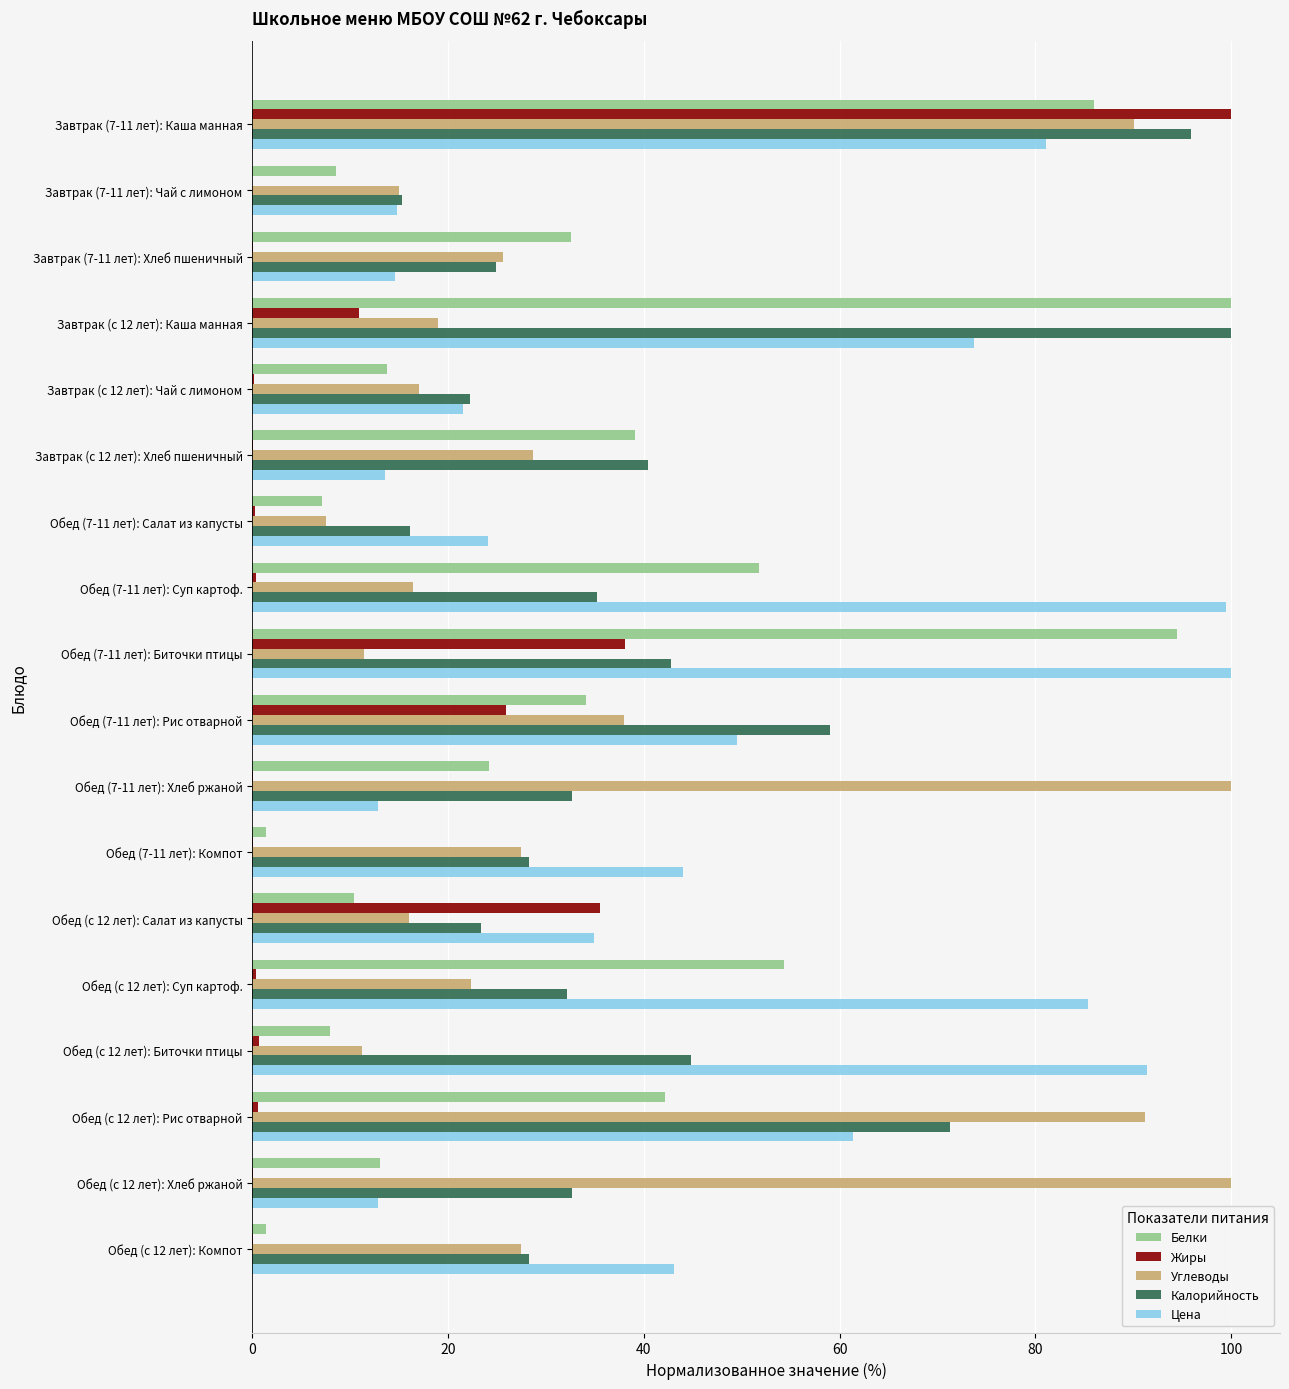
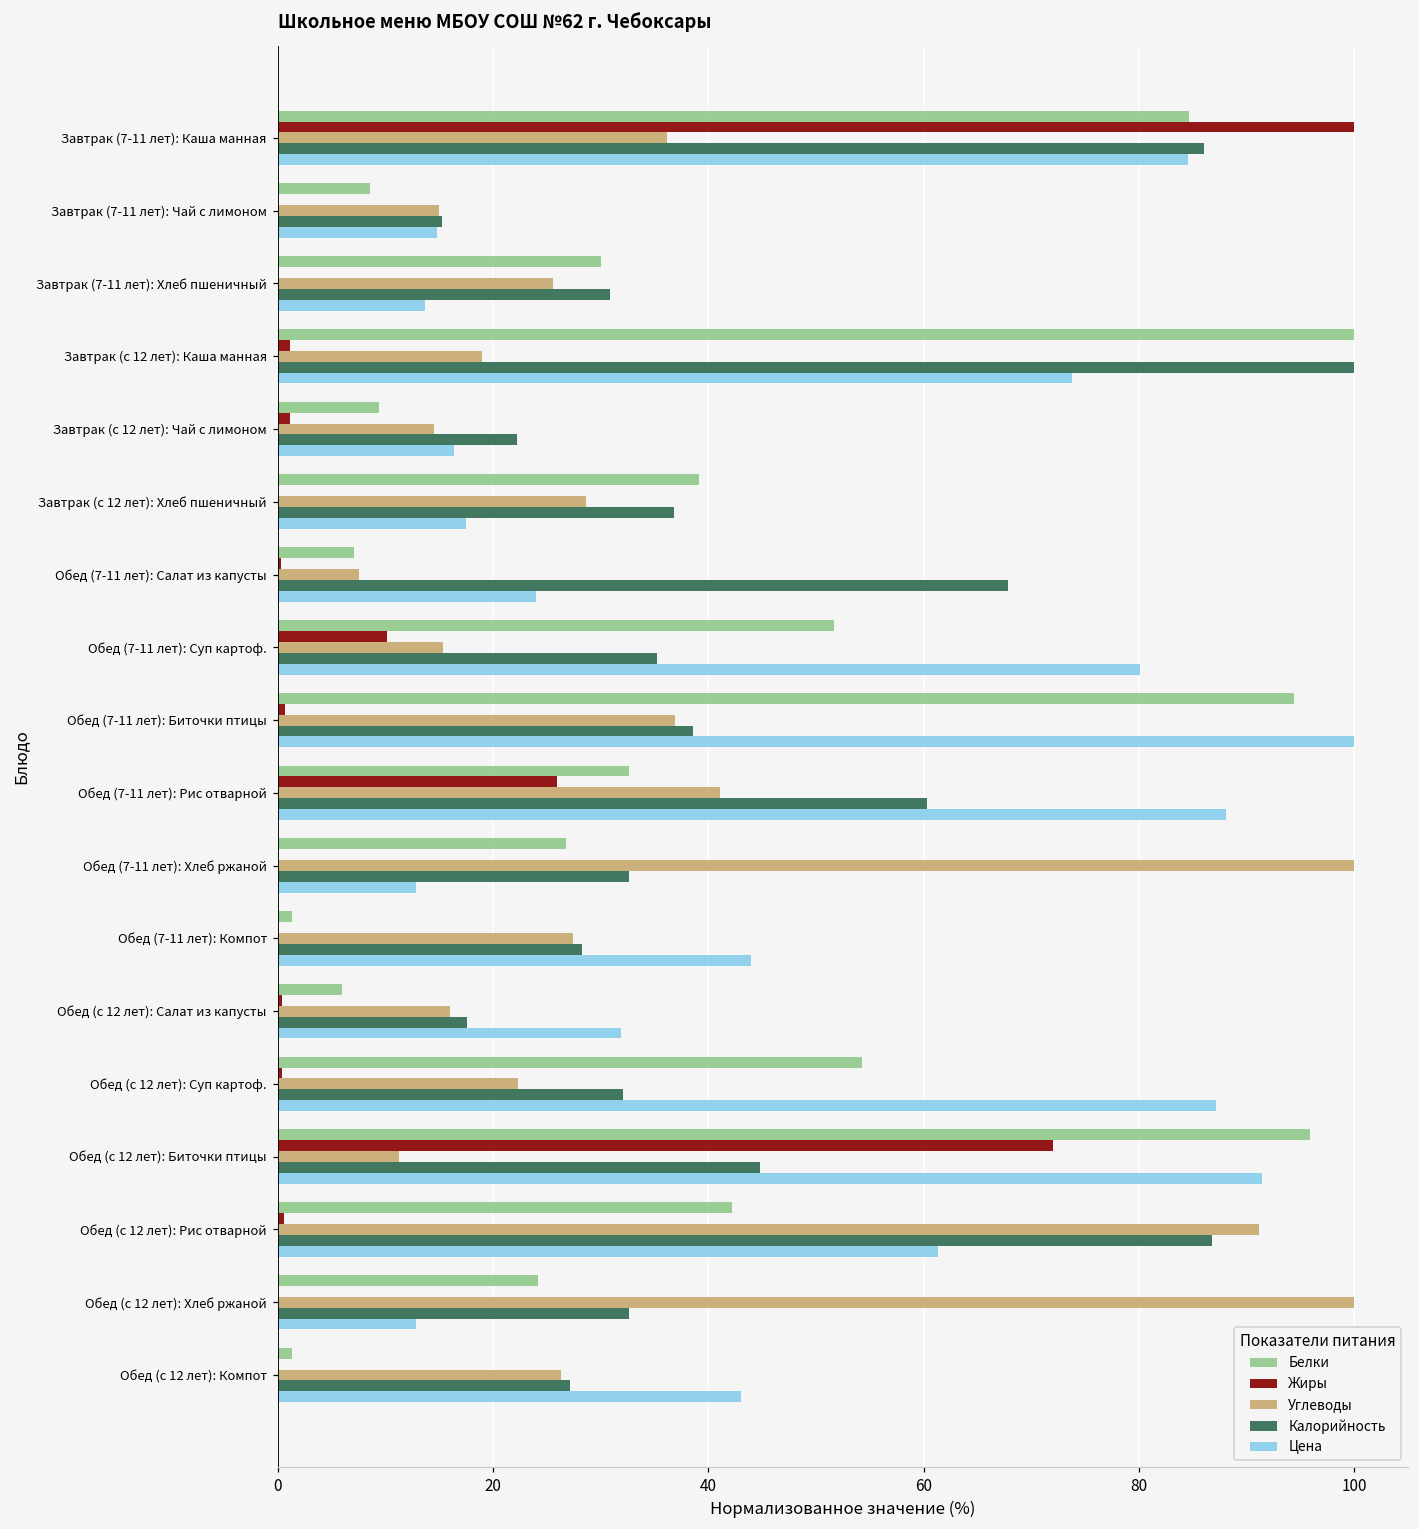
  {
    "Белки": {
-     "Завтрак (7-11 лет): Каша манная": 86,
+     "Завтрак (7-11 лет): Каша манная": 85,
      "Завтрак (7-11 лет): Чай с лимоном": 9,
-     "Завтрак (7-11 лет): Хлеб пшеничный": 33,
+     "Завтрак (7-11 лет): Хлеб пшеничный": 30,
      "Завтрак (с 12 лет): Каша манная": 100,
-     "Завтрак (с 12 лет): Чай с лимоном": 14,
+     "Завтрак (с 12 лет): Чай с лимоном": 9,
      "Завтрак (с 12 лет): Хлеб пшеничный": 39,
      "Обед (7-11 лет): Салат из капусты": 7,
      "Обед (7-11 лет): Суп картоф.": 52,
      "Обед (7-11 лет): Биточки птицы": 94,
-     "Обед (7-11 лет): Рис отварной": 34,
-     "Обед (7-11 лет): Хлеб ржаной": 24,
+     "Обед (7-11 лет): Рис отварной": 33,
+     "Обед (7-11 лет): Хлеб ржаной": 27,
      "Обед (7-11 лет): Компот": 1,
-     "Обед (с 12 лет): Салат из капусты": 10,
+     "Обед (с 12 лет): Салат из капусты": 6,
      "Обед (с 12 лет): Суп картоф.": 54,
-     "Обед (с 12 лет): Биточки птицы": 8,
+     "Обед (с 12 лет): Биточки птицы": 96,
      "Обед (с 12 лет): Рис отварной": 42,
-     "Обед (с 12 лет): Хлеб ржаной": 13,
+     "Обед (с 12 лет): Хлеб ржаной": 24,
      "Обед (с 12 лет): Компот": 1
    },
    "Жиры": {
      "Завтрак (7-11 лет): Каша манная": 100,
-     "Завтрак (с 12 лет): Каша манная": 11,
-     "Завтрак (с 12 лет): Чай с лимоном": 0,
+     "Завтрак (с 12 лет): Каша манная": 1,
+     "Завтрак (с 12 лет): Чай с лимоном": 1,
      "Обед (7-11 лет): Салат из капусты": 0,
-     "Обед (7-11 лет): Суп картоф.": 0,
-     "Обед (7-11 лет): Биточки птицы": 38,
+     "Обед (7-11 лет): Суп картоф.": 10,
+     "Обед (7-11 лет): Биточки птицы": 1,
      "Обед (7-11 лет): Рис отварной": 26,
-     "Обед (с 12 лет): Салат из капусты": 35,
+     "Обед (с 12 лет): Салат из капусты": 0,
      "Обед (с 12 лет): Суп картоф.": 0,
-     "Обед (с 12 лет): Биточки птицы": 1,
+     "Обед (с 12 лет): Биточки птицы": 72,
      "Обед (с 12 лет): Рис отварной": 1
    },
    "Углеводы": {
-     "Завтрак (7-11 лет): Каша манная": 90,
+     "Завтрак (7-11 лет): Каша манная": 36,
      "Завтрак (7-11 лет): Чай с лимоном": 15,
      "Завтрак (7-11 лет): Хлеб пшеничный": 26,
      "Завтрак (с 12 лет): Каша манная": 19,
-     "Завтрак (с 12 лет): Чай с лимоном": 17,
+     "Завтрак (с 12 лет): Чай с лимоном": 15,
      "Завтрак (с 12 лет): Хлеб пшеничный": 29,
      "Обед (7-11 лет): Салат из капусты": 8,
-     "Обед (7-11 лет): Суп картоф.": 16,
-     "Обед (7-11 лет): Биточки птицы": 11,
-     "Обед (7-11 лет): Рис отварной": 38,
+     "Обед (7-11 лет): Суп картоф.": 15,
+     "Обед (7-11 лет): Биточки птицы": 37,
+     "Обед (7-11 лет): Рис отварной": 41,
      "Обед (7-11 лет): Хлеб ржаной": 100,
      "Обед (7-11 лет): Компот": 27,
      "Обед (с 12 лет): Салат из капусты": 16,
      "Обед (с 12 лет): Суп картоф.": 22,
      "Обед (с 12 лет): Биточки птицы": 11,
      "Обед (с 12 лет): Рис отварной": 91,
      "Обед (с 12 лет): Хлеб ржаной": 100,
-     "Обед (с 12 лет): Компот": 27
+     "Обед (с 12 лет): Компот": 26
    },
    "Калорийность": {
-     "Завтрак (7-11 лет): Каша манная": 96,
+     "Завтрак (7-11 лет): Каша манная": 86,
      "Завтрак (7-11 лет): Чай с лимоном": 15,
-     "Завтрак (7-11 лет): Хлеб пшеничный": 25,
+     "Завтрак (7-11 лет): Хлеб пшеничный": 31,
      "Завтрак (с 12 лет): Каша манная": 100,
      "Завтрак (с 12 лет): Чай с лимоном": 22,
-     "Завтрак (с 12 лет): Хлеб пшеничный": 40,
-     "Обед (7-11 лет): Салат из капусты": 16,
+     "Завтрак (с 12 лет): Хлеб пшеничный": 37,
+     "Обед (7-11 лет): Салат из капусты": 68,
      "Обед (7-11 лет): Суп картоф.": 35,
-     "Обед (7-11 лет): Биточки птицы": 43,
-     "Обед (7-11 лет): Рис отварной": 59,
+     "Обед (7-11 лет): Биточки птицы": 39,
+     "Обед (7-11 лет): Рис отварной": 60,
      "Обед (7-11 лет): Хлеб ржаной": 33,
      "Обед (7-11 лет): Компот": 28,
-     "Обед (с 12 лет): Салат из капусты": 23,
+     "Обед (с 12 лет): Салат из капусты": 18,
      "Обед (с 12 лет): Суп картоф.": 32,
      "Обед (с 12 лет): Биточки птицы": 45,
-     "Обед (с 12 лет): Рис отварной": 71,
+     "Обед (с 12 лет): Рис отварной": 87,
      "Обед (с 12 лет): Хлеб ржаной": 33,
-     "Обед (с 12 лет): Компот": 28
+     "Обед (с 12 лет): Компот": 27
    },
    "Цена": {
-     "Завтрак (7-11 лет): Каша манная": 81,
+     "Завтрак (7-11 лет): Каша манная": 85,
      "Завтрак (7-11 лет): Чай с лимоном": 15,
-     "Завтрак (7-11 лет): Хлеб пшеничный": 15,
+     "Завтрак (7-11 лет): Хлеб пшеничный": 14,
      "Завтрак (с 12 лет): Каша манная": 74,
-     "Завтрак (с 12 лет): Чай с лимоном": 22,
-     "Завтрак (с 12 лет): Хлеб пшеничный": 14,
+     "Завтрак (с 12 лет): Чай с лимоном": 16,
+     "Завтрак (с 12 лет): Хлеб пшеничный": 18,
      "Обед (7-11 лет): Салат из капусты": 24,
-     "Обед (7-11 лет): Суп картоф.": 99,
+     "Обед (7-11 лет): Суп картоф.": 80,
      "Обед (7-11 лет): Биточки птицы": 100,
-     "Обед (7-11 лет): Рис отварной": 49,
+     "Обед (7-11 лет): Рис отварной": 88,
      "Обед (7-11 лет): Хлеб ржаной": 13,
      "Обед (7-11 лет): Компот": 44,
-     "Обед (с 12 лет): Салат из капусты": 35,
-     "Обед (с 12 лет): Суп картоф.": 85,
+     "Обед (с 12 лет): Салат из капусты": 32,
+     "Обед (с 12 лет): Суп картоф.": 87,
      "Обед (с 12 лет): Биточки птицы": 91,
      "Обед (с 12 лет): Рис отварной": 61,
      "Обед (с 12 лет): Хлеб ржаной": 13,
      "Обед (с 12 лет): Компот": 43
    }
  }
